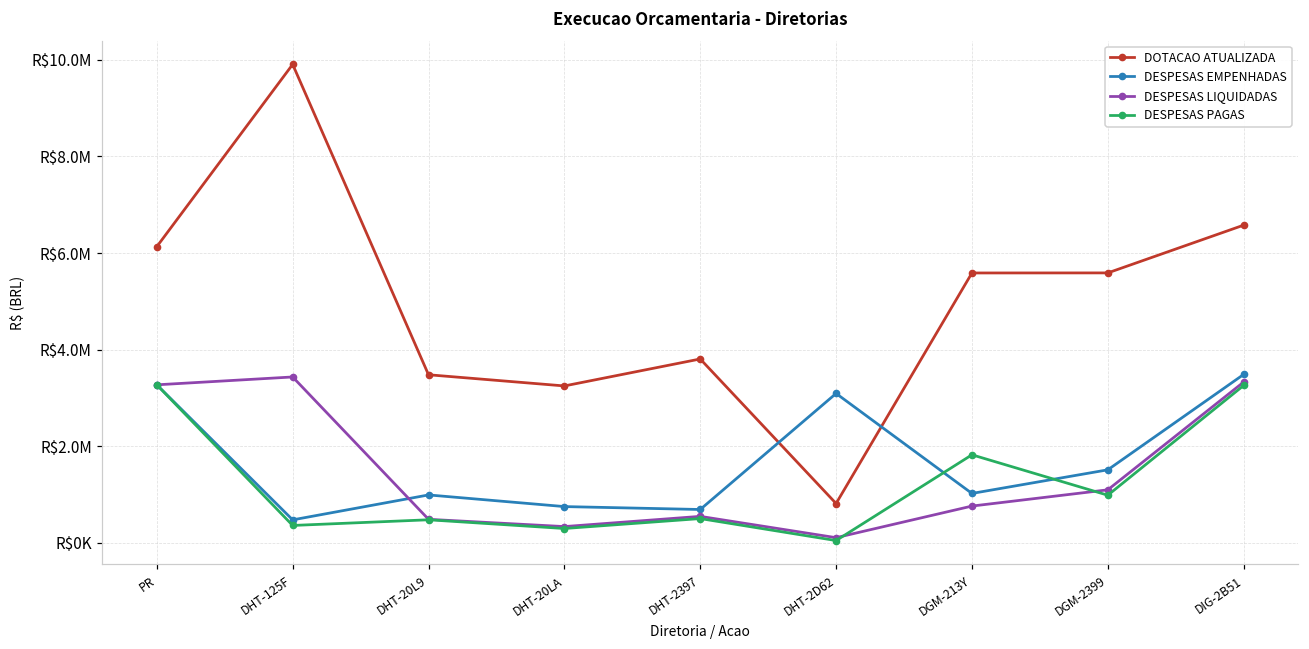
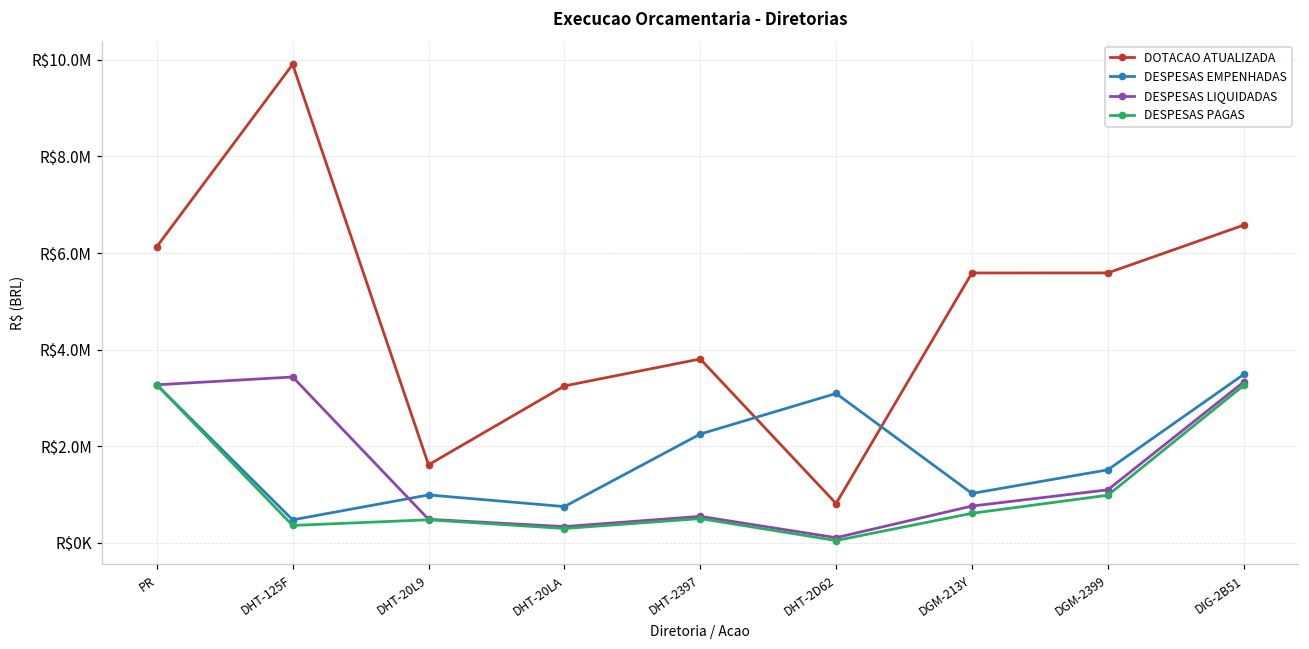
  {
    "DOTACAO ATUALIZADA": {
      "PR": "R$6100000",
      "DHT-125F": "R$9900000",
-     "DHT-20L9": "R$3500000",
+     "DHT-20L9": "R$1600000",
      "DHT-20LA": "R$3200000",
      "DHT-2397": "R$3800000",
      "DHT-2D62": "R$800000",
      "DGM-213Y": "R$5600000",
      "DGM-2399": "R$5600000",
      "DIG-2B51": "R$6600000"
    },
    "DESPESAS EMPENHADAS": {
      "DHT-125F": "R$500000",
      "DHT-20L9": "R$1000000",
      "DHT-20LA": "R$700000",
-     "DHT-2397": "R$700000",
+     "DHT-2397": "R$2300000",
      "DHT-2D62": "R$3100000",
      "DGM-213Y": "R$1000000",
      "DGM-2399": "R$1500000",
      "DIG-2B51": "R$3500000"
    },
    "DESPESAS LIQUIDADAS": {
      "DHT-125F": "R$3400000",
      "DHT-2D62": "R$100000",
      "DGM-213Y": "R$800000",
      "DGM-2399": "R$1100000",
      "DIG-2B51": "R$3300000"
    },
    "DESPESAS PAGAS": {
      "DHT-125F": "R$400000",
      "DHT-2D62": "R$0",
-     "DGM-213Y": "R$1800000",
+     "DGM-213Y": "R$600000",
      "DGM-2399": "R$1000000",
      "DIG-2B51": "R$3300000"
    }
  }
